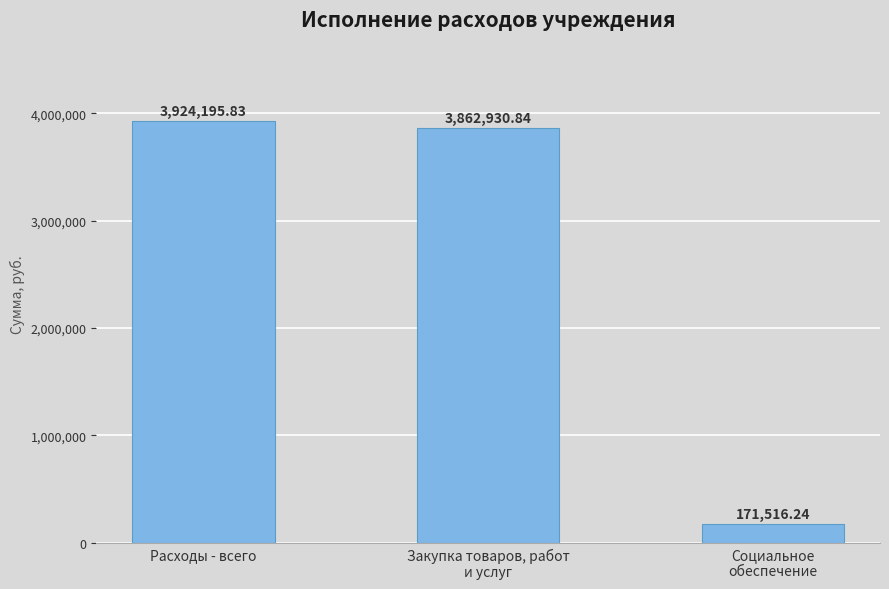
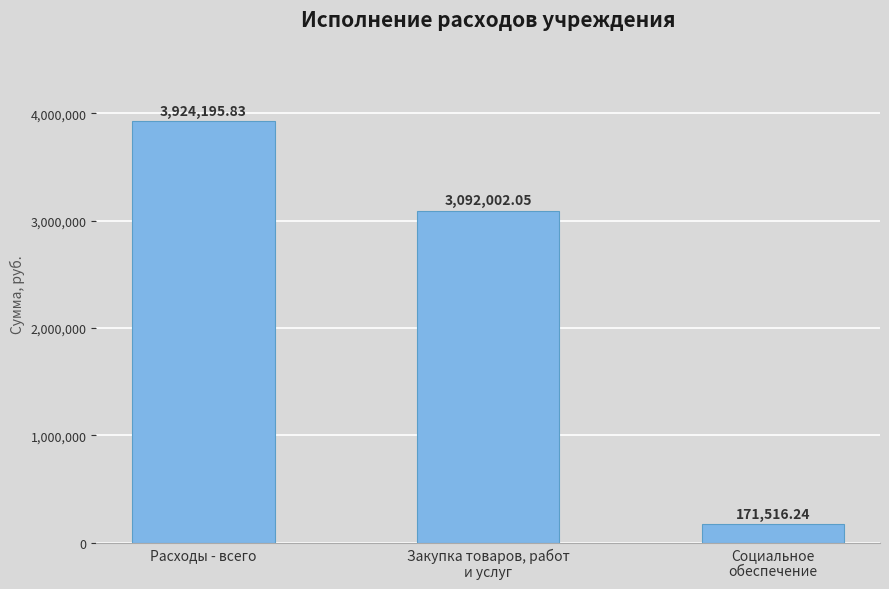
  {
    "Расходы - всего": "3,924,195.83",
-   "Закупка товаров, работ и услуг": "3,862,930.84",
+   "Закупка товаров, работ и услуг": "3,092,002.05",
    "Социальное обеспечение": "171,516.24"
  }
